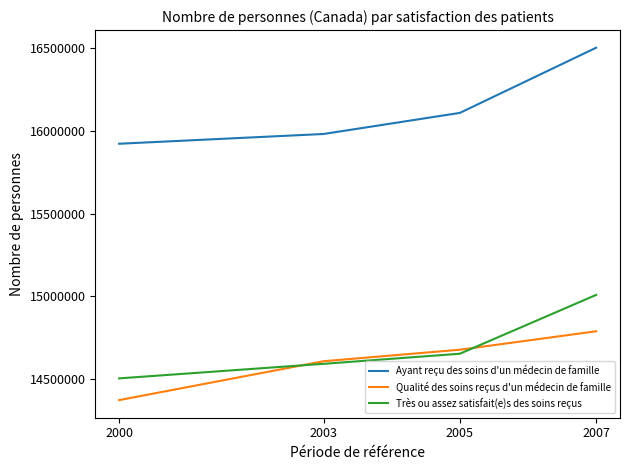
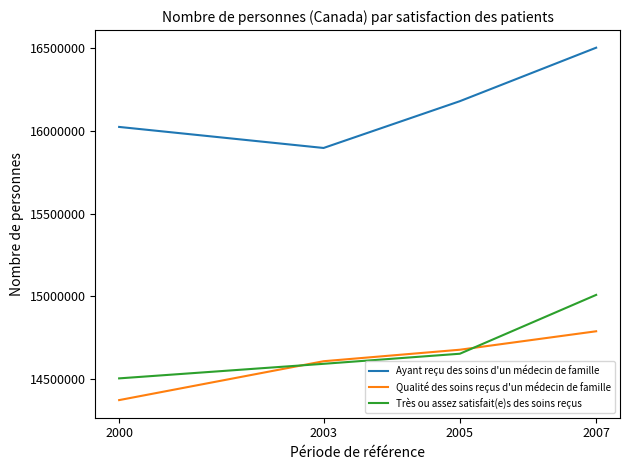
  {
    "Ayant reçu des soins d'un médecin de famille": {
-     "2000": 15920000,
-     "2003": 15980000,
-     "2005": 16110000,
+     "2000": 16020000,
+     "2003": 15900000,
+     "2005": 16180000,
      "2007": 16500000
    },
    "Qualité des soins reçus d'un médecin de famille": {
      "2000": 14370000,
      "2003": 14610000,
      "2005": 14680000,
      "2007": 14790000
    },
    "Très ou assez satisfait(e)s des soins reçus": {
      "2000": 14500000,
      "2003": 14590000,
      "2005": 14650000,
      "2007": 15010000
    }
  }
